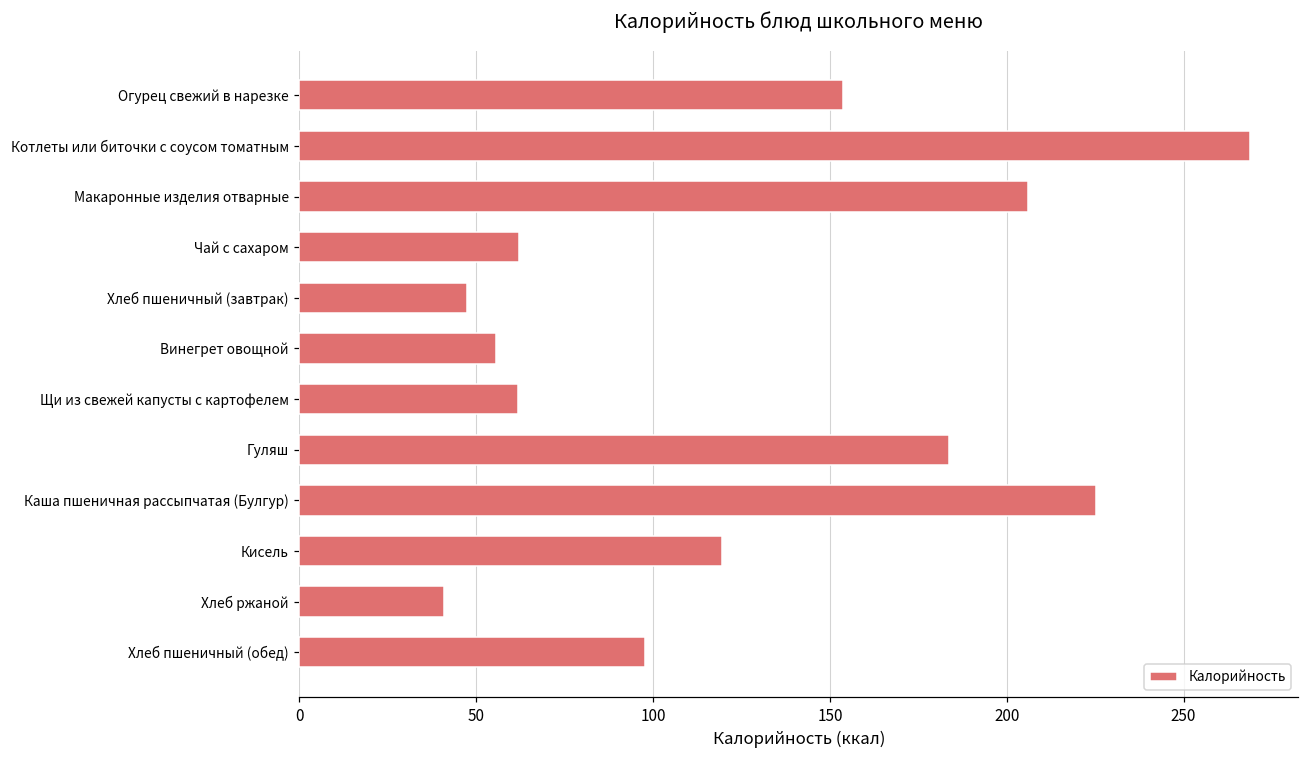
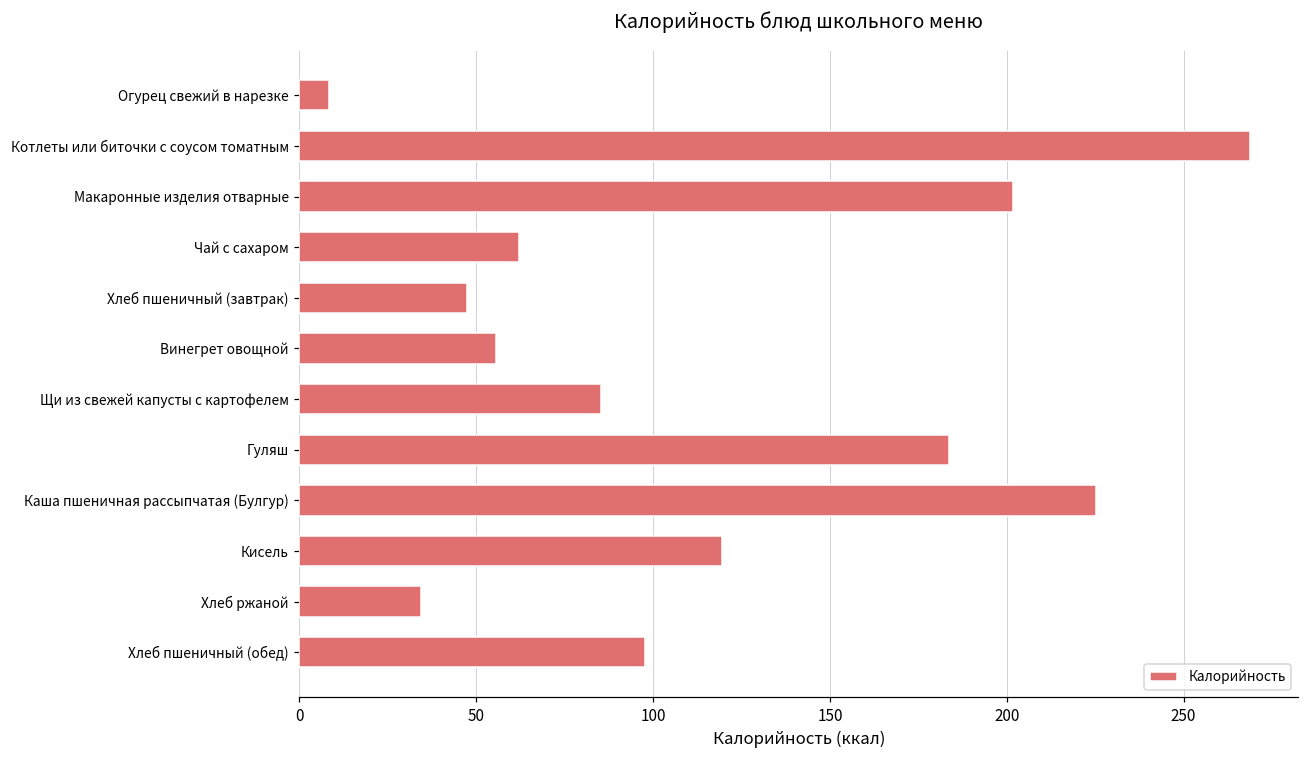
  {
-   "Огурец свежий в нарезке": 154,
+   "Огурец свежий в нарезке": 8,
    "Котлеты или биточки с соусом томатным": 269,
-   "Макаронные изделия отварные": 206,
+   "Макаронные изделия отварные": 202,
    "Чай с сахаром": 62,
    "Хлеб пшеничный (завтрак)": 47,
    "Винегрет овощной": 56,
-   "Щи из свежей капусты с картофелем": 62,
+   "Щи из свежей капусты с картофелем": 85,
    "Гуляш": 184,
    "Каша пшеничная рассыпчатая (Булгур)": 225,
    "Кисель": 120,
-   "Хлеб ржаной": 41,
+   "Хлеб ржаной": 35,
    "Хлеб пшеничный (обед)": 98
  }
